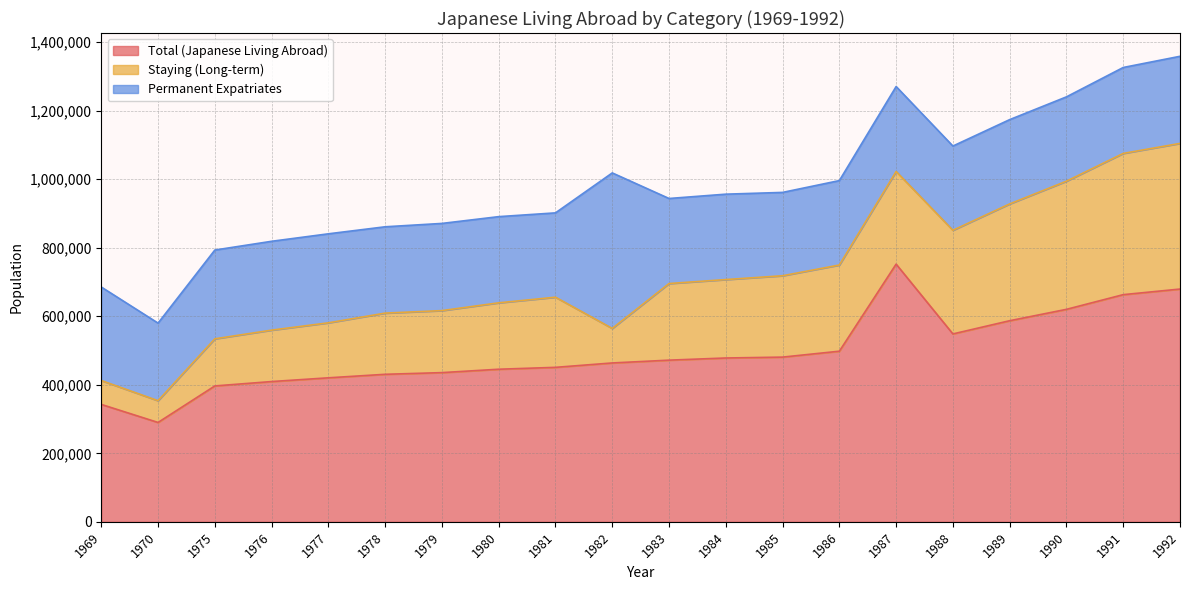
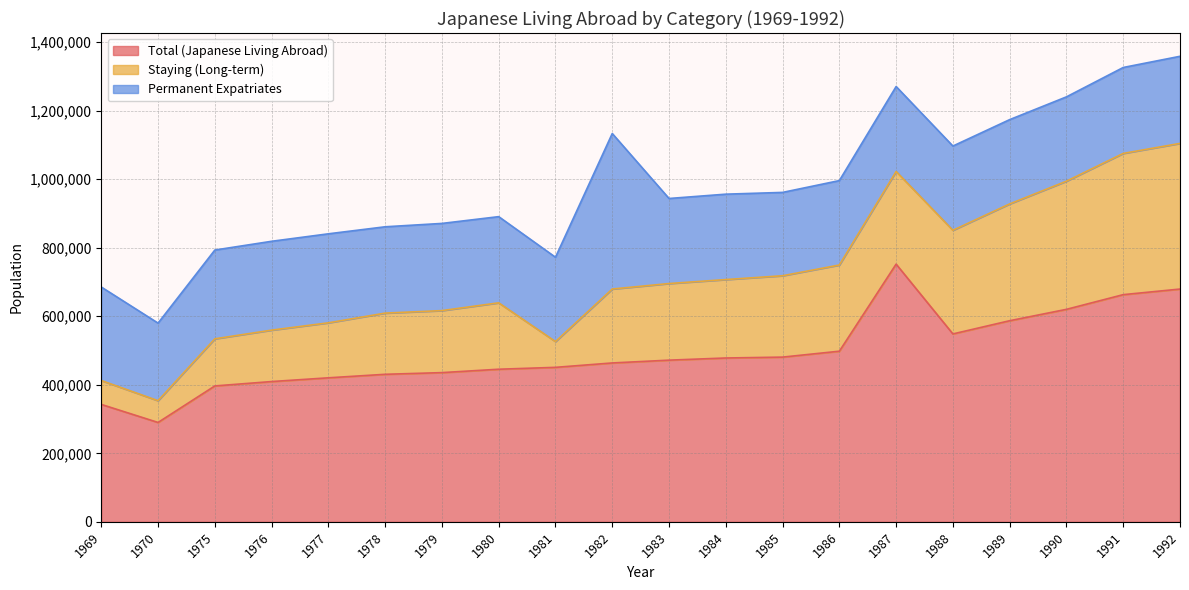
  {
    "Total (Japanese Living Abroad)": {
      "1969": "340,000",
      "1970": "290,000",
      "1975": "400,000",
      "1976": "410,000",
      "1977": "420,000",
      "1978": "430,000",
      "1979": "440,000",
      "1980": "450,000",
      "1981": "450,000",
      "1982": "460,000",
      "1983": "470,000",
      "1984": "480,000",
      "1985": "480,000",
      "1986": "500,000",
      "1987": "750,000",
      "1988": "550,000",
      "1989": "590,000",
      "1990": "620,000",
      "1991": "660,000",
      "1992": "680,000"
    },
    "Staying (Long-term)": {
      "1969": "70,000",
      "1970": "60,000",
      "1975": "140,000",
      "1976": "150,000",
      "1977": "160,000",
      "1978": "180,000",
      "1979": "180,000",
      "1980": "190,000",
-     "1981": "200,000",
-     "1982": "100,000",
+     "1981": "80,000",
+     "1982": "220,000",
      "1983": "220,000",
      "1984": "230,000",
      "1985": "240,000",
      "1986": "250,000",
      "1987": "270,000",
      "1988": "300,000",
      "1989": "340,000",
      "1990": "370,000",
      "1991": "410,000",
      "1992": "430,000"
    },
    "Permanent Expatriates": {
      "1969": "270,000",
      "1970": "230,000",
      "1975": "260,000",
      "1976": "260,000",
      "1977": "260,000",
      "1978": "250,000",
      "1979": "250,000",
      "1980": "250,000",
      "1981": "250,000",
      "1982": "450,000",
      "1983": "250,000",
      "1984": "250,000",
      "1985": "240,000",
      "1986": "250,000",
      "1987": "250,000",
      "1988": "250,000",
      "1989": "250,000",
      "1990": "250,000",
      "1991": "250,000",
      "1992": "250,000"
    }
  }
